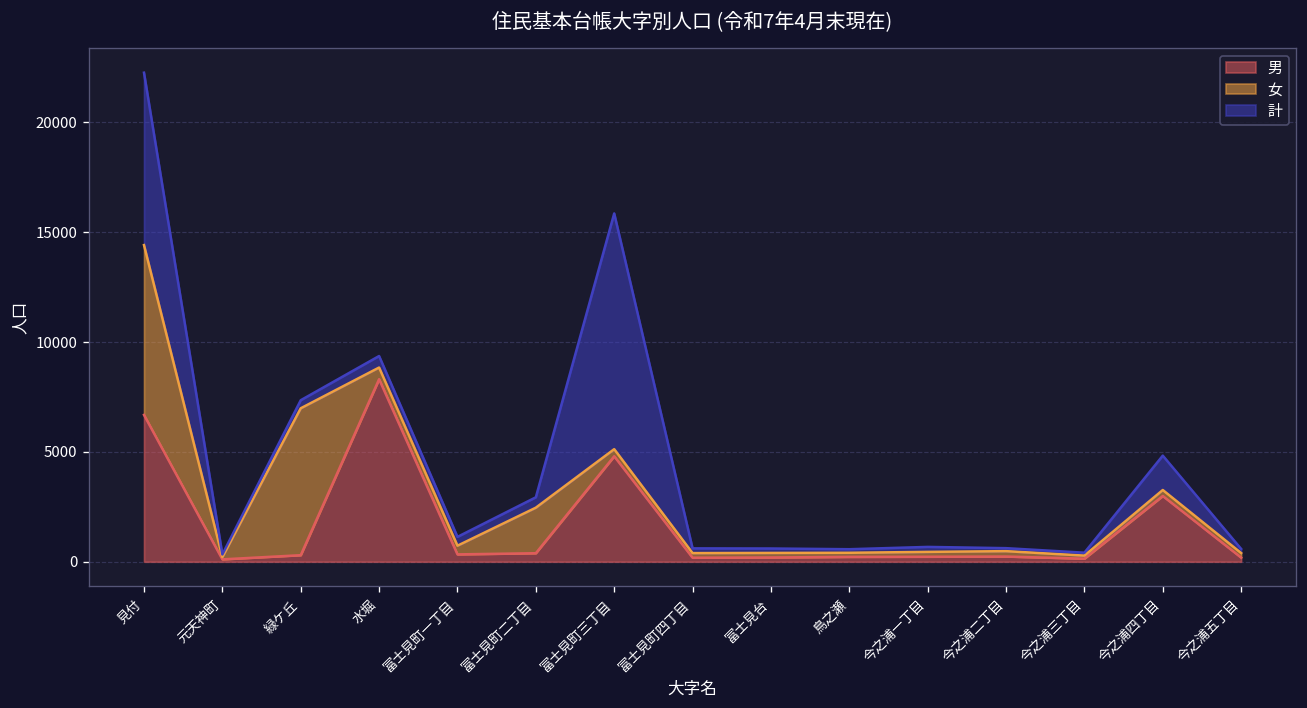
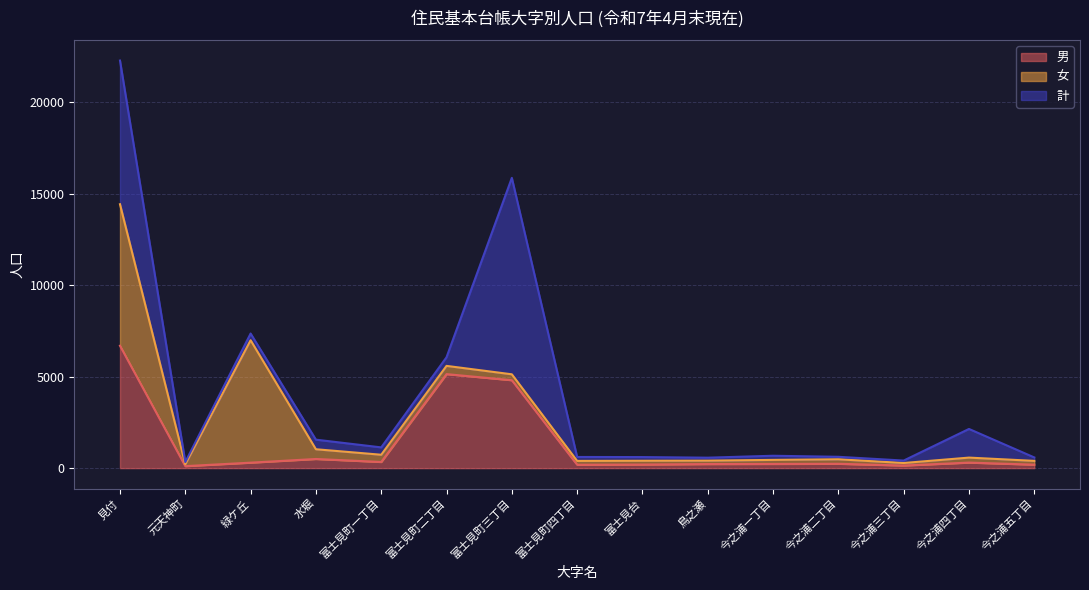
  {
    "男": {
      "見付": 6700,
      "緑ケ丘": 300,
-     "水堀": 8300,
+     "水堀": 500,
      "富士見町一丁目": 300,
-     "富士見町二丁目": 400,
+     "富士見町二丁目": 5100,
      "富士見町三丁目": 4800,
      "富士見町四丁目": 200,
      "富士見台": 200,
      "鳥之瀬": 200,
      "今之浦一丁目": 200,
      "今之浦二丁目": 200,
-     "今之浦四丁目": 3000,
+     "今之浦四丁目": 300,
      "今之浦五丁目": 200
    },
    "女": {
      "見付": 7700,
      "緑ケ丘": 6700,
      "水堀": 500,
      "富士見町一丁目": 400,
-     "富士見町二丁目": 2100,
+     "富士見町二丁目": 500,
      "富士見町三丁目": 300,
      "富士見町四丁目": 200,
      "富士見台": 200,
      "鳥之瀬": 200,
      "今之浦一丁目": 200,
      "今之浦四丁目": 300,
      "今之浦五丁目": 200
    },
    "計": {
      "見付": 7800,
      "緑ケ丘": 400,
      "水堀": 500,
      "富士見町一丁目": 400,
      "富士見町二丁目": 500,
      "富士見町三丁目": 10700,
      "富士見町四丁目": 200,
      "富士見台": 200,
      "鳥之瀬": 200,
      "今之浦一丁目": 200,
      "今之浦四丁目": 1600,
      "今之浦五丁目": 200
    }
  }
